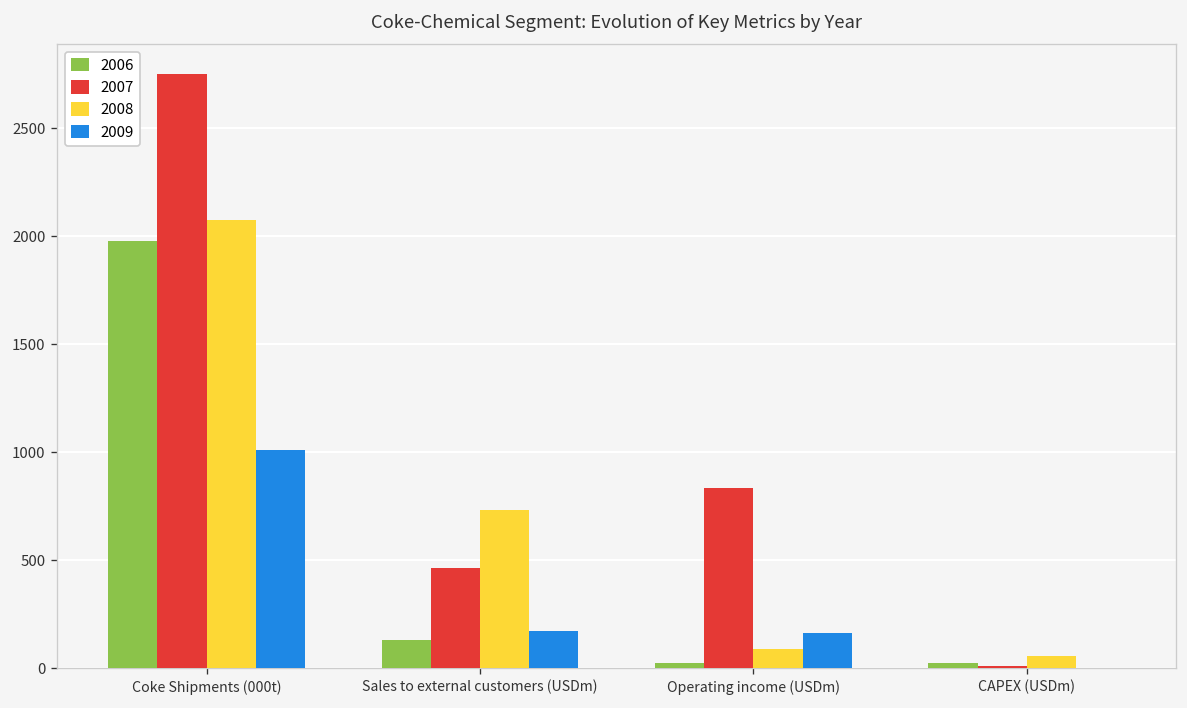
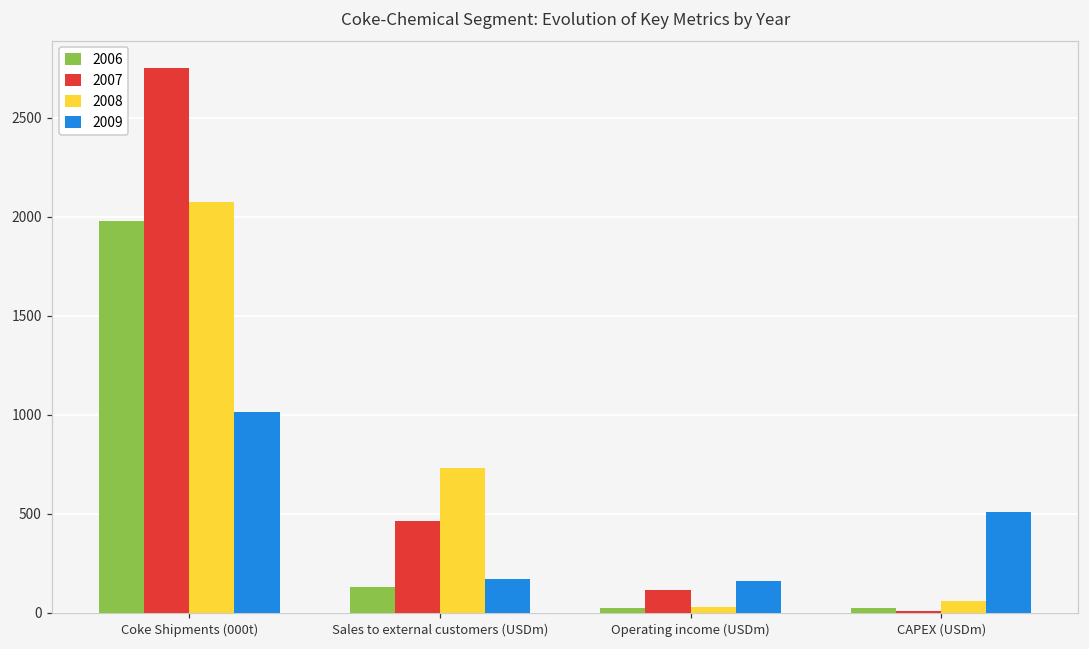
  {
    "2006": {
      "Coke Shipments (000t)": 1980,
      "Sales to external customers (USDm)": 130,
      "Operating income (USDm)": 20,
      "CAPEX (USDm)": 30
    },
    "2007": {
      "Coke Shipments (000t)": 2750,
      "Sales to external customers (USDm)": 460,
-     "Operating income (USDm)": 830
+     "Operating income (USDm)": 110
    },
    "2008": {
      "Coke Shipments (000t)": 2080,
      "Sales to external customers (USDm)": 730,
-     "Operating income (USDm)": 90,
+     "Operating income (USDm)": 30,
      "CAPEX (USDm)": 60
    },
    "2009": {
      "Coke Shipments (000t)": 1010,
      "Sales to external customers (USDm)": 170,
      "Operating income (USDm)": 160,
-     "CAPEX (USDm)": 0
+     "CAPEX (USDm)": 510
    }
  }
